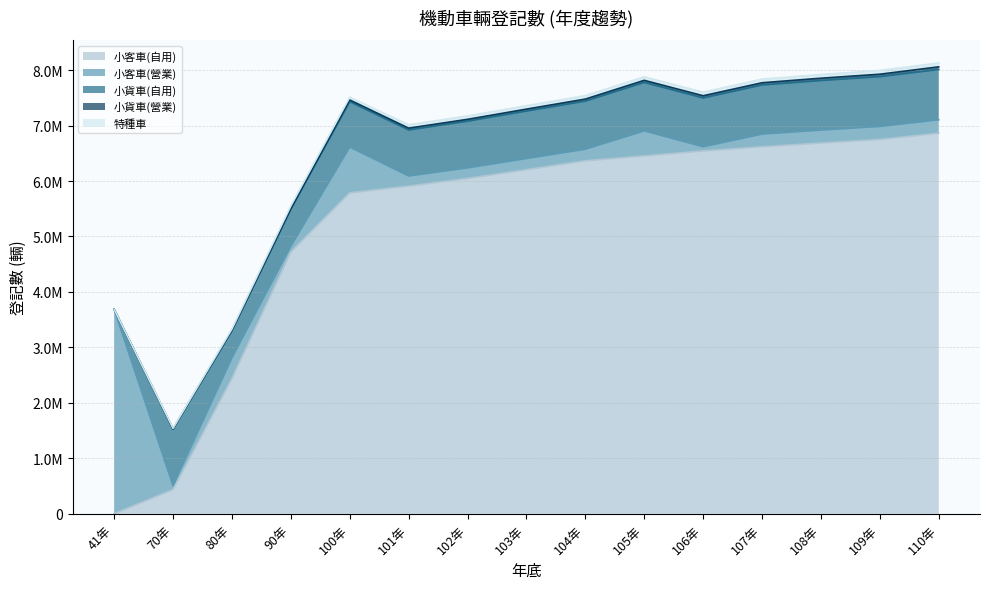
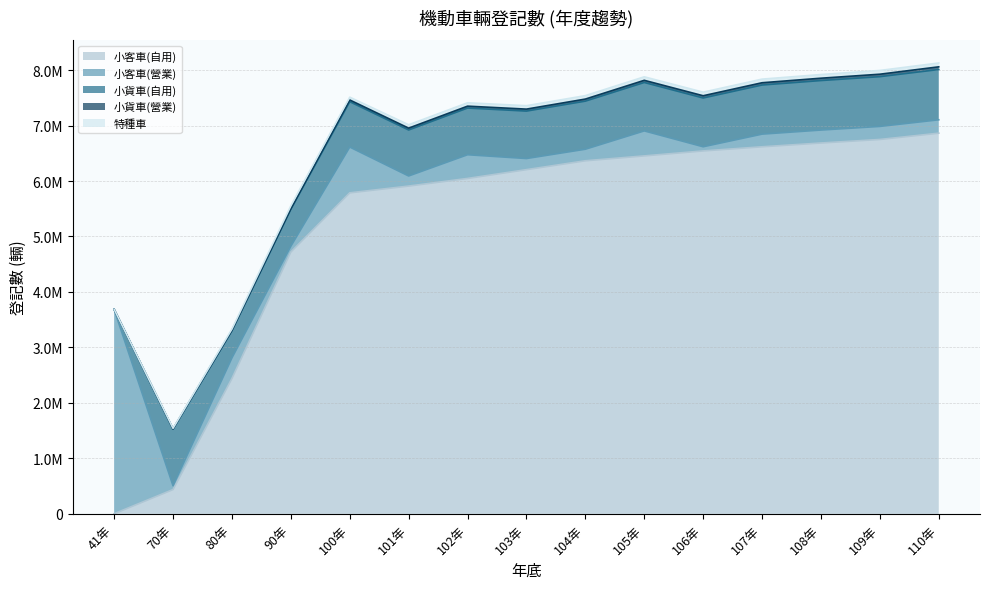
  {
    "小客車(營業)": {
      "70年": 100000,
      "80年": 400000,
      "90年": 100000,
      "100年": 800000,
      "101年": 200000,
-     "102年": 200000,
+     "102年": 400000,
      "103年": 200000,
      "104年": 200000,
      "105年": 500000,
      "106年": 100000,
      "107年": 200000,
      "108年": 200000,
      "109年": 200000,
      "110年": 200000
    },
    "小貨車(自用)": {
      "110年": 900000
    },
    "小貨車(營業)": {
      "110年": 0
    }
  }
